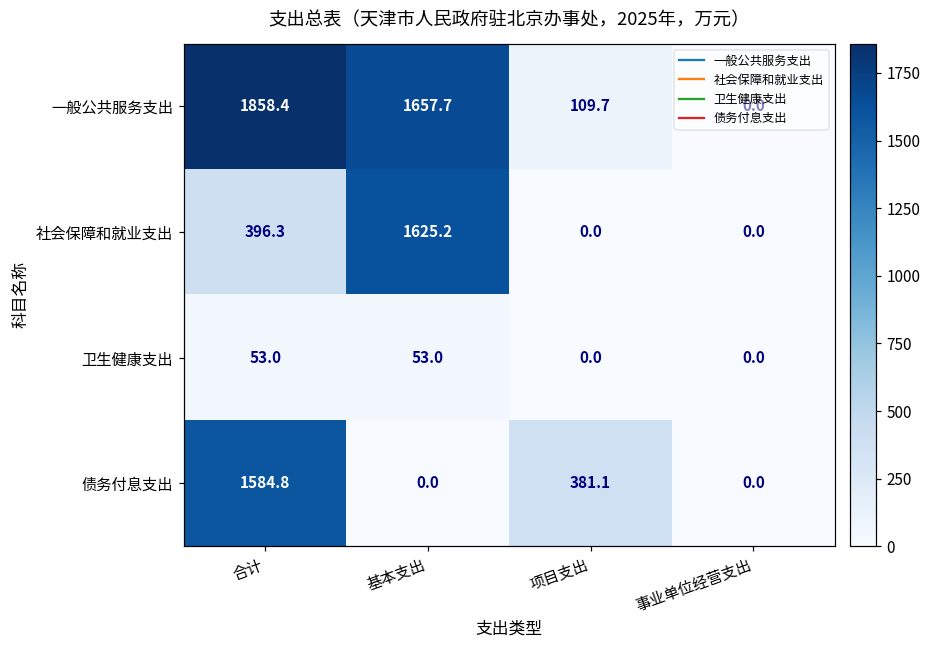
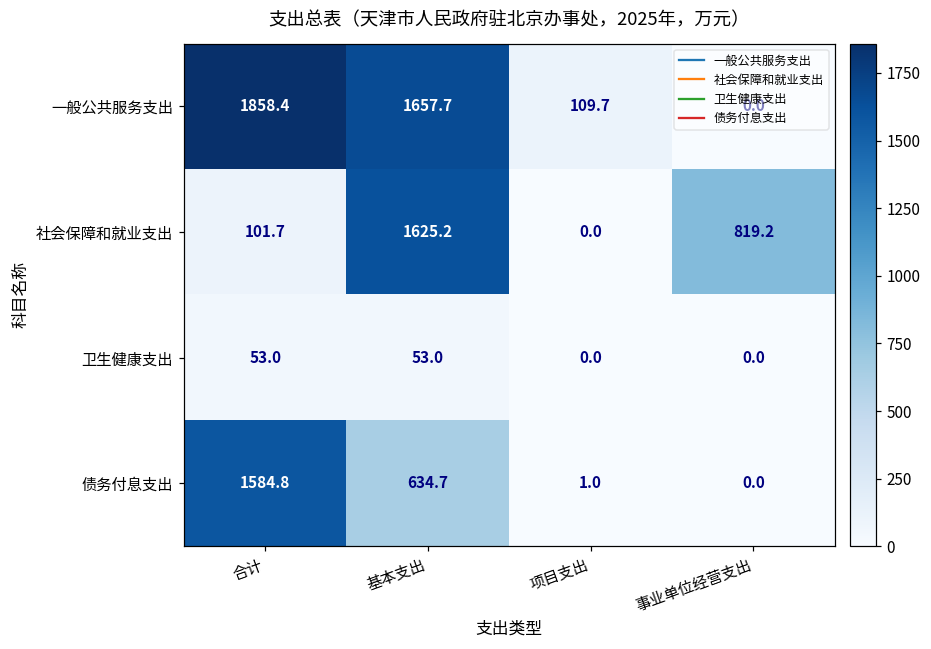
  {
    "一般公共服务支出": {
      "合计": 1858.4,
      "基本支出": 1657.7,
      "项目支出": 109.7
    },
    "社会保障和就业支出": {
-     "合计": 396.3,
+     "合计": 101.7,
      "基本支出": 1625.2,
      "项目支出": 0.0,
-     "事业单位经营支出": 0.0
+     "事业单位经营支出": 819.2
    },
    "卫生健康支出": {
      "合计": 53.0,
      "基本支出": 53.0,
      "项目支出": 0.0,
      "事业单位经营支出": 0.0
    },
    "债务付息支出": {
      "合计": 1584.8,
-     "基本支出": 0.0,
-     "项目支出": 381.1,
+     "基本支出": 634.7,
+     "项目支出": 1.0,
      "事业单位经营支出": 0.0
    }
  }
